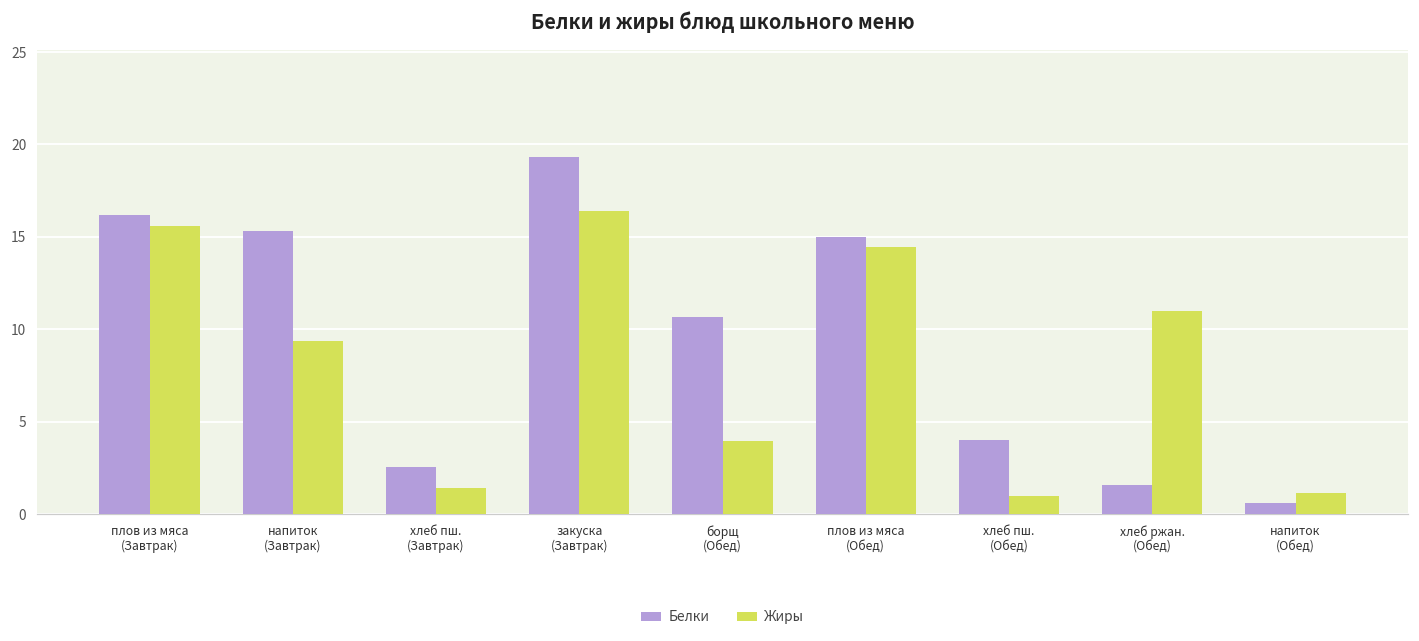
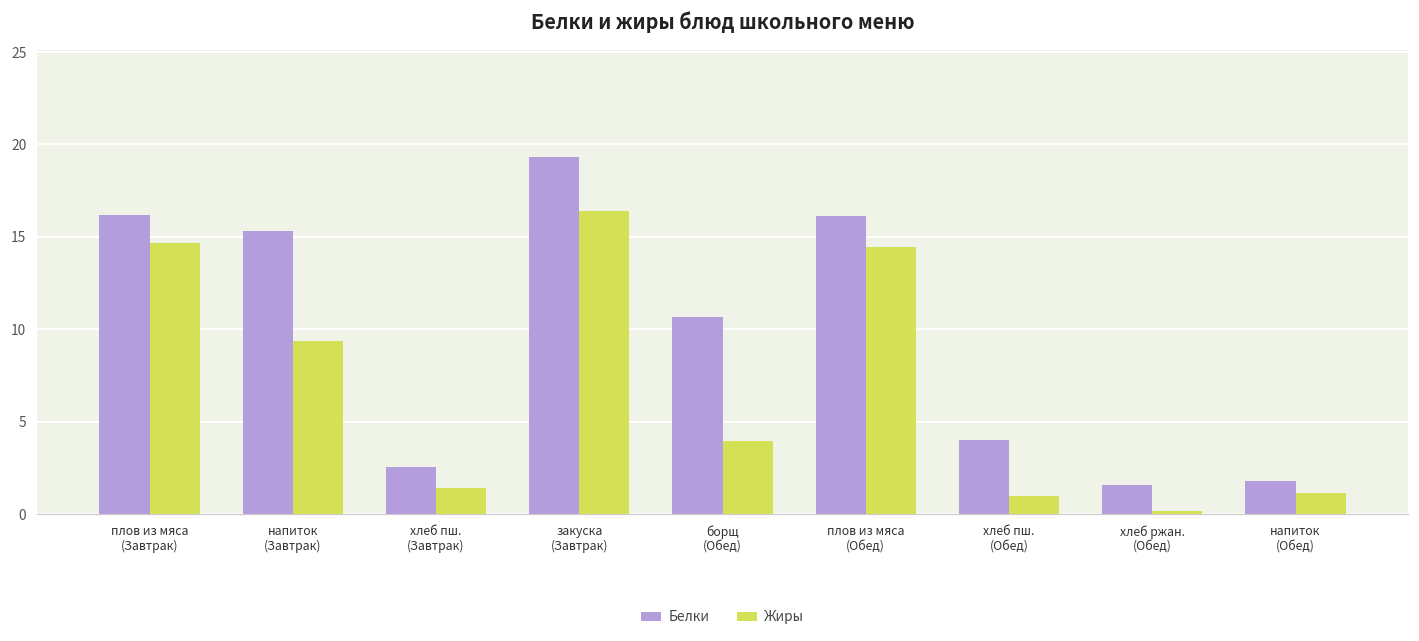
  {
    "Белки": {
      "плов из мяса (Завтрак)": 16.2,
      "напиток (Завтрак)": 15.3,
      "хлеб пш. (Завтрак)": 2.6,
      "закуска (Завтрак)": 19.3,
      "борщ (Обед)": 10.7,
-     "плов из мяса (Обед)": 15.0,
+     "плов из мяса (Обед)": 16.1,
      "хлеб пш. (Обед)": 4.0,
      "хлеб ржан. (Обед)": 1.6,
-     "напиток (Обед)": 0.6
+     "напиток (Обед)": 1.8
    },
    "Жиры": {
-     "плов из мяса (Завтрак)": 15.6,
+     "плов из мяса (Завтрак)": 14.7,
      "напиток (Завтрак)": 9.4,
      "хлеб пш. (Завтрак)": 1.4,
      "закуска (Завтрак)": 16.4,
      "борщ (Обед)": 3.9,
      "плов из мяса (Обед)": 14.4,
      "хлеб пш. (Обед)": 1.0,
-     "хлеб ржан. (Обед)": 11.0,
+     "хлеб ржан. (Обед)": 0.2,
      "напиток (Обед)": 1.1
    }
  }
